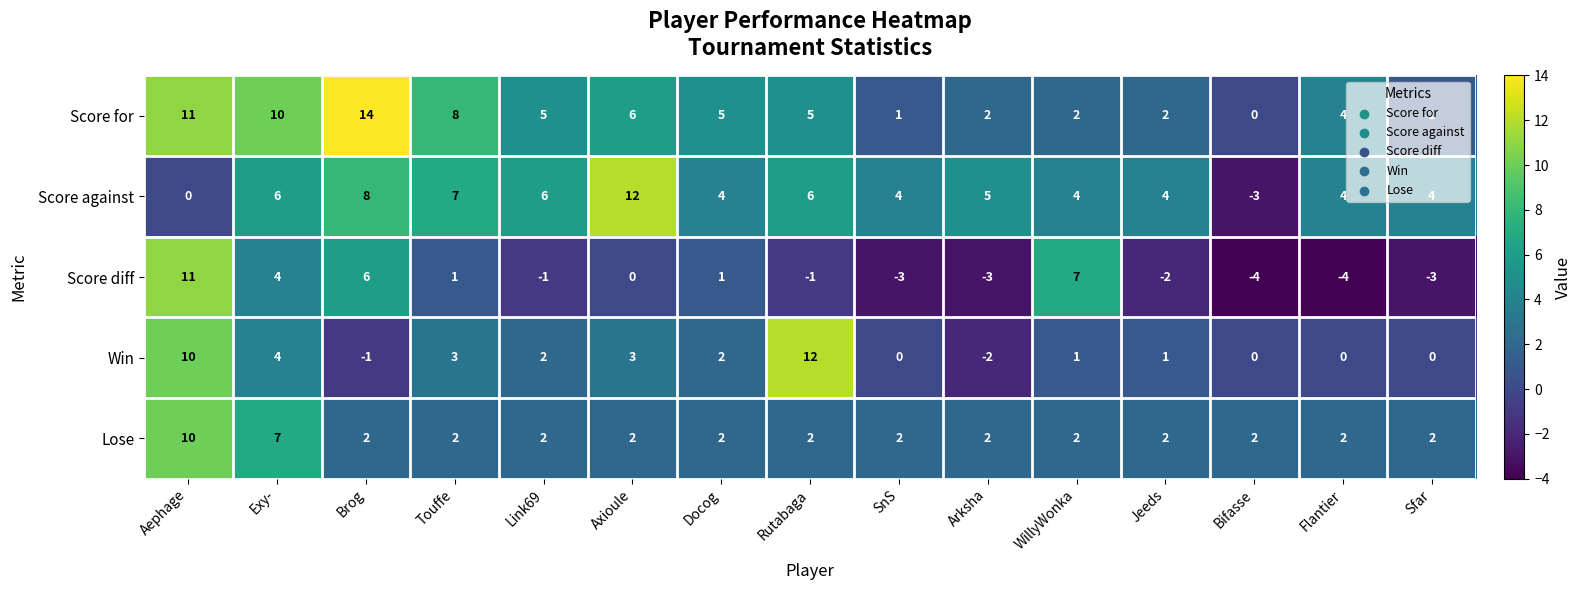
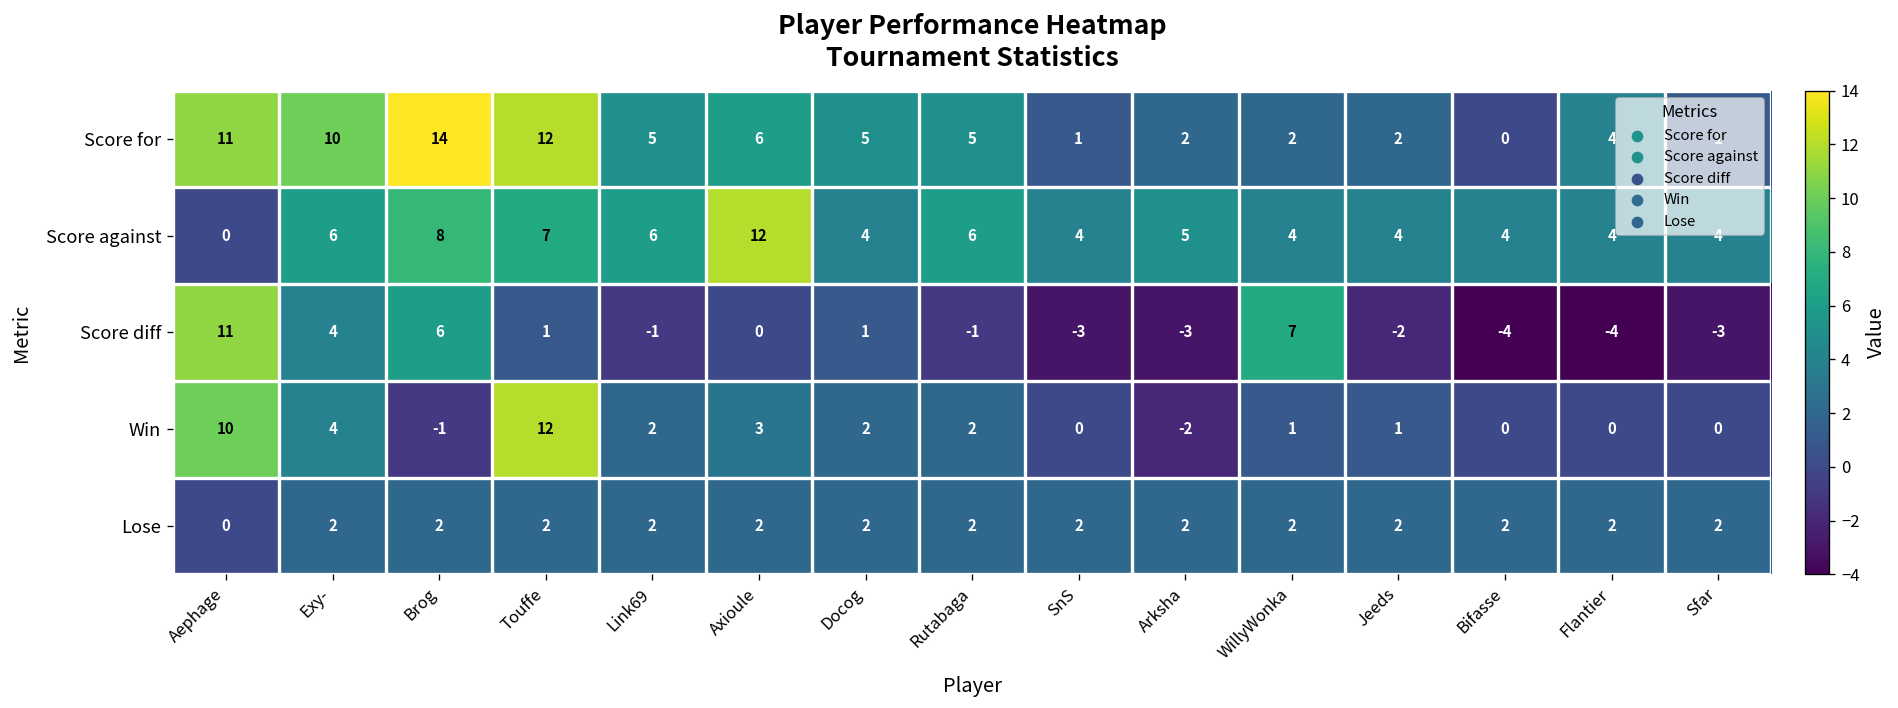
  {
    "Score for": {
      "Aephage": 11,
      "Exy-": 10,
      "Brog": 14,
-     "Touffe": 8,
+     "Touffe": 12,
      "Link69": 5,
      "Axioule": 6,
      "Docog": 5,
      "Rutabaga": 5,
      "SnS": 1,
      "Arksha": 2,
      "WillyWonka": 2,
      "Jeeds": 2,
      "Bifasse": 0
    },
    "Score against": {
      "Aephage": 0,
      "Exy-": 6,
      "Brog": 8,
      "Touffe": 7,
      "Link69": 6,
      "Axioule": 12,
      "Docog": 4,
      "Rutabaga": 6,
      "SnS": 4,
      "Arksha": 5,
      "WillyWonka": 4,
      "Jeeds": 4,
-     "Bifasse": -3
+     "Bifasse": 4
    },
    "Score diff": {
      "Aephage": 11,
      "Exy-": 4,
      "Brog": 6,
      "Touffe": 1,
      "Link69": -1,
      "Axioule": 0,
      "Docog": 1,
      "Rutabaga": -1,
      "SnS": -3,
      "Arksha": -3,
      "WillyWonka": 7,
      "Jeeds": -2,
      "Bifasse": -4,
      "Flantier": -4,
      "Sfar": -3
    },
    "Win": {
      "Aephage": 10,
      "Exy-": 4,
      "Brog": -1,
-     "Touffe": 3,
+     "Touffe": 12,
      "Link69": 2,
      "Axioule": 3,
      "Docog": 2,
-     "Rutabaga": 12,
+     "Rutabaga": 2,
      "SnS": 0,
      "Arksha": -2,
      "WillyWonka": 1,
      "Jeeds": 1,
      "Bifasse": 0,
      "Flantier": 0,
      "Sfar": 0
    },
    "Lose": {
-     "Aephage": 10,
-     "Exy-": 7,
+     "Aephage": 0,
+     "Exy-": 2,
      "Brog": 2,
      "Touffe": 2,
      "Link69": 2,
      "Axioule": 2,
      "Docog": 2,
      "Rutabaga": 2,
      "SnS": 2,
      "Arksha": 2,
      "WillyWonka": 2,
      "Jeeds": 2,
      "Bifasse": 2,
      "Flantier": 2,
      "Sfar": 2
    }
  }
